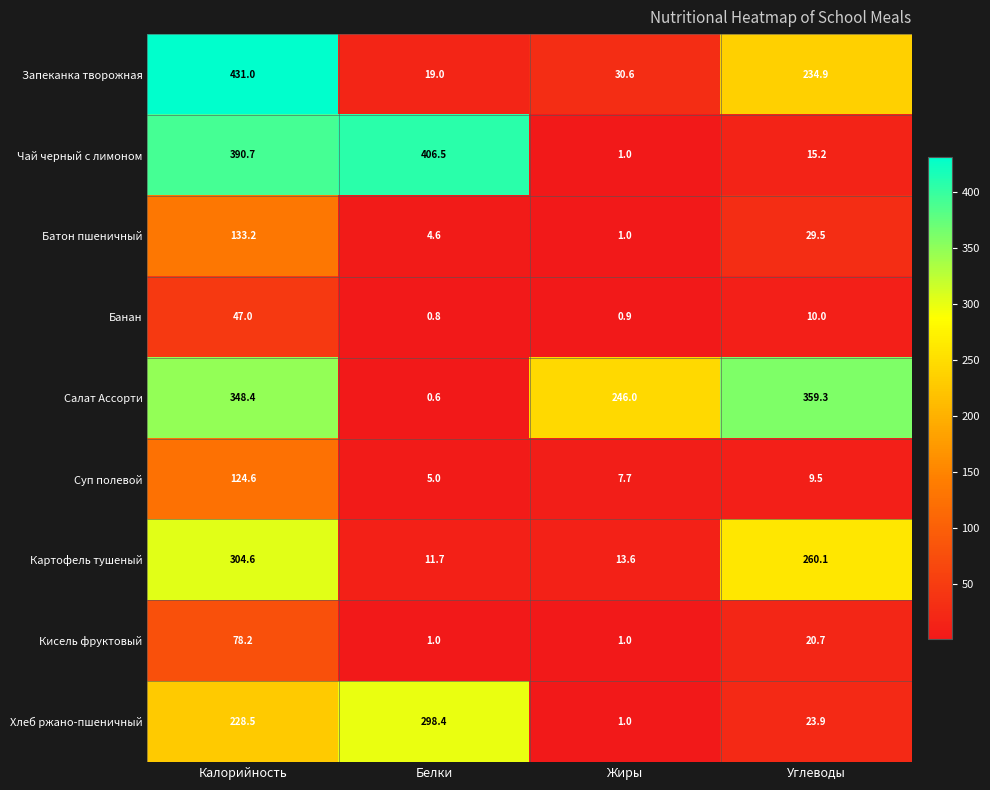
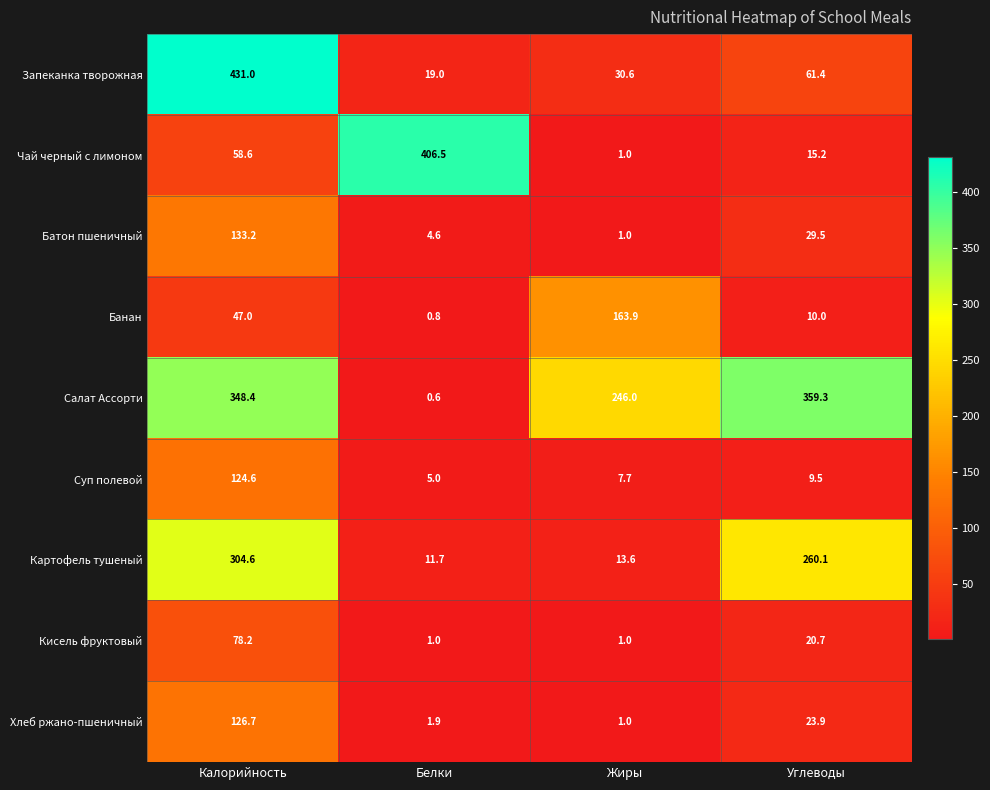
  {
    "Запеканка творожная": {
      "Калорийность": 431.0,
      "Белки": 19.0,
      "Жиры": 30.6,
-     "Углеводы": 234.9
+     "Углеводы": 61.4
    },
    "Чай черный с лимоном": {
-     "Калорийность": 390.7,
+     "Калорийность": 58.6,
      "Белки": 406.5,
      "Жиры": 1.0,
      "Углеводы": 15.2
    },
    "Батон пшеничный": {
      "Калорийность": 133.2,
      "Белки": 4.6,
      "Жиры": 1.0,
      "Углеводы": 29.5
    },
    "Банан": {
      "Калорийность": 47.0,
      "Белки": 0.8,
-     "Жиры": 0.9,
+     "Жиры": 163.9,
      "Углеводы": 10.0
    },
    "Салат Ассорти": {
      "Калорийность": 348.4,
      "Белки": 0.6,
      "Жиры": 246.0,
      "Углеводы": 359.3
    },
    "Суп полевой": {
      "Калорийность": 124.6,
      "Белки": 5.0,
      "Жиры": 7.7,
      "Углеводы": 9.5
    },
    "Картофель тушеный": {
      "Калорийность": 304.6,
      "Белки": 11.7,
      "Жиры": 13.6,
      "Углеводы": 260.1
    },
    "Кисель фруктовый": {
      "Калорийность": 78.2,
      "Белки": 1.0,
      "Жиры": 1.0,
      "Углеводы": 20.7
    },
    "Хлеб ржано-пшеничный": {
-     "Калорийность": 228.5,
-     "Белки": 298.4,
+     "Калорийность": 126.7,
+     "Белки": 1.9,
      "Жиры": 1.0,
      "Углеводы": 23.9
    }
  }
